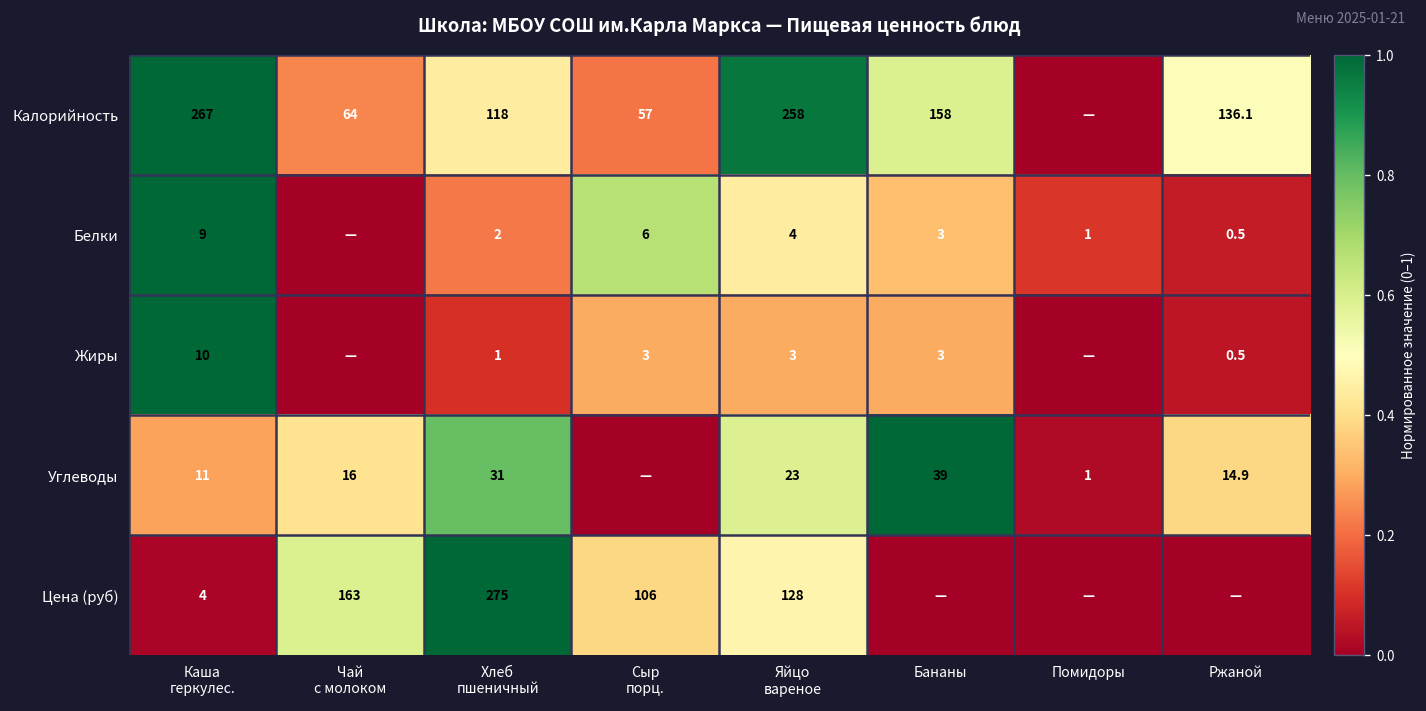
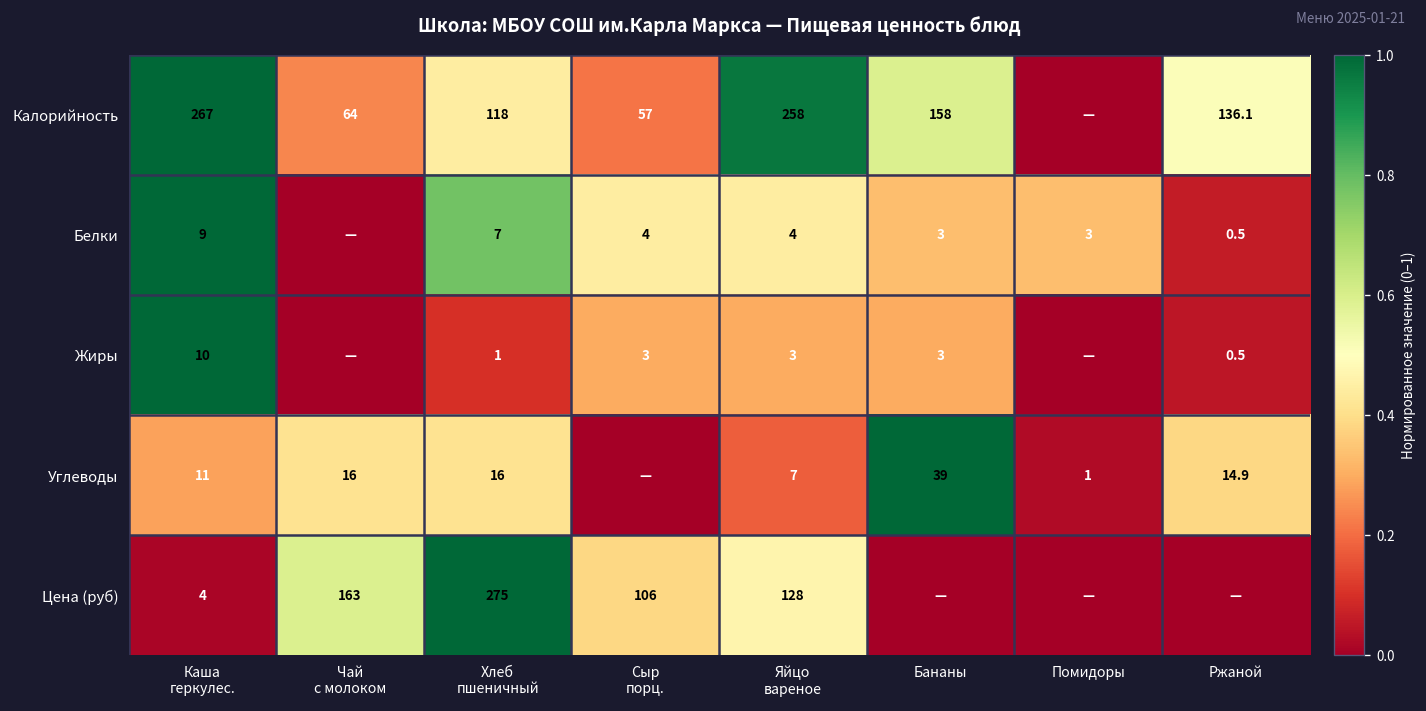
  {
    "Калорийность": {
      "Каша геркулес.": 267,
      "Чай с молоком": 64,
      "Хлеб пшеничный": 118,
      "Сыр порц.": 57,
      "Яйцо вареное": 258,
      "Бананы": 158,
      "Ржаной": 136.1
    },
    "Белки": {
      "Каша геркулес.": 9,
-     "Хлеб пшеничный": 2,
-     "Сыр порц.": 6,
+     "Хлеб пшеничный": 7,
+     "Сыр порц.": 4,
      "Яйцо вареное": 4,
      "Бананы": 3,
-     "Помидоры": 1,
+     "Помидоры": 3,
      "Ржаной": 0.5
    },
    "Жиры": {
      "Каша геркулес.": 10,
      "Хлеб пшеничный": 1,
      "Сыр порц.": 3,
      "Яйцо вареное": 3,
      "Бананы": 3,
      "Ржаной": 0.5
    },
    "Углеводы": {
      "Каша геркулес.": 11,
      "Чай с молоком": 16,
-     "Хлеб пшеничный": 31,
-     "Яйцо вареное": 23,
+     "Хлеб пшеничный": 16,
+     "Яйцо вареное": 7,
      "Бананы": 39,
      "Помидоры": 1,
      "Ржаной": 14.9
    },
    "Цена (руб)": {
      "Каша геркулес.": 4,
      "Чай с молоком": 163,
      "Хлеб пшеничный": 275,
      "Сыр порц.": 106,
      "Яйцо вареное": 128
    }
  }
